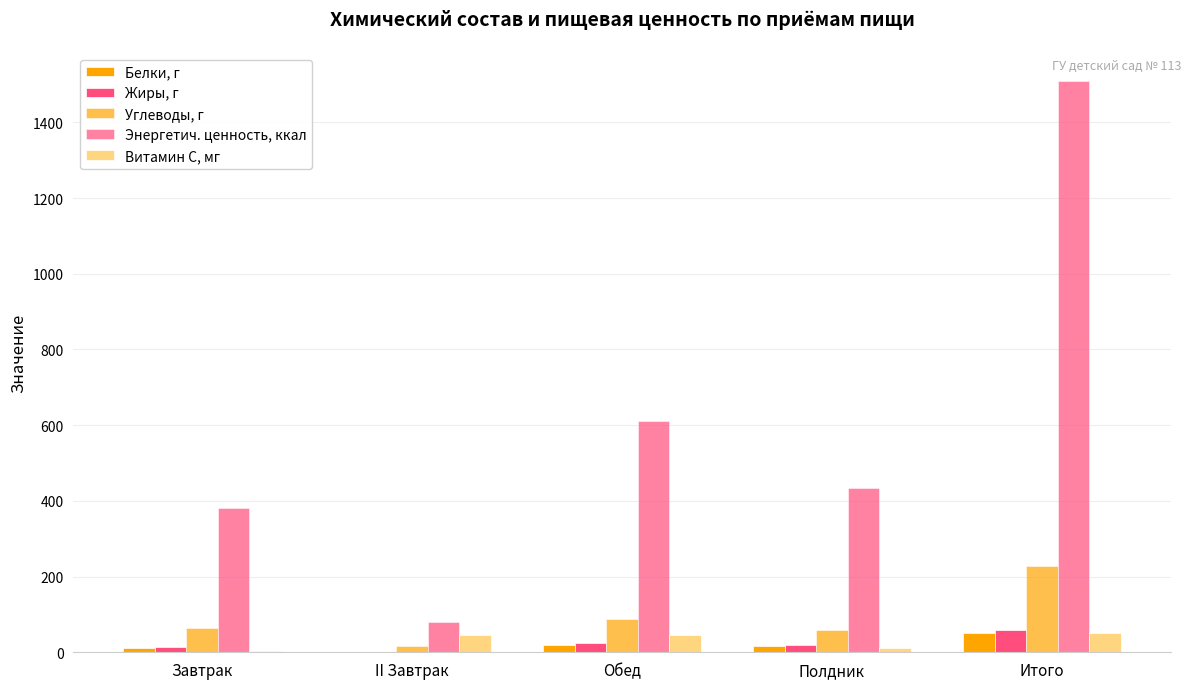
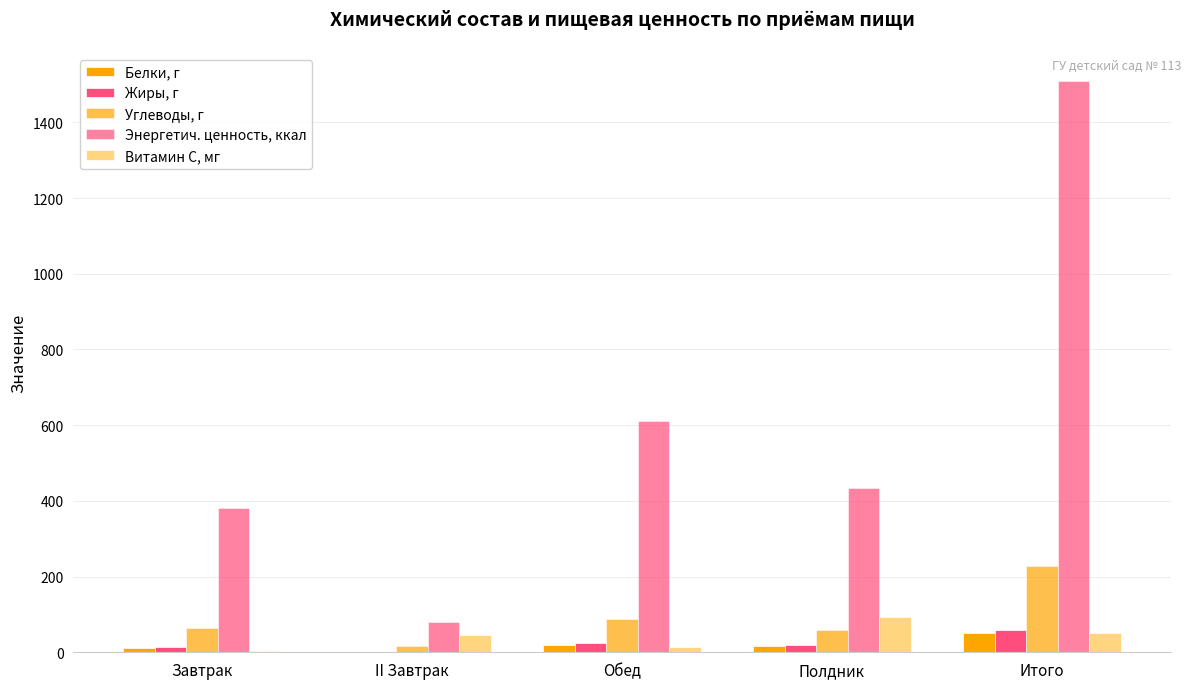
  {
    "Витамин С, мг": {
      "II Завтрак": 50,
-     "Обед": 50,
-     "Полдник": 10,
+     "Обед": 10,
+     "Полдник": 90,
      "Итого": 50
    }
  }
